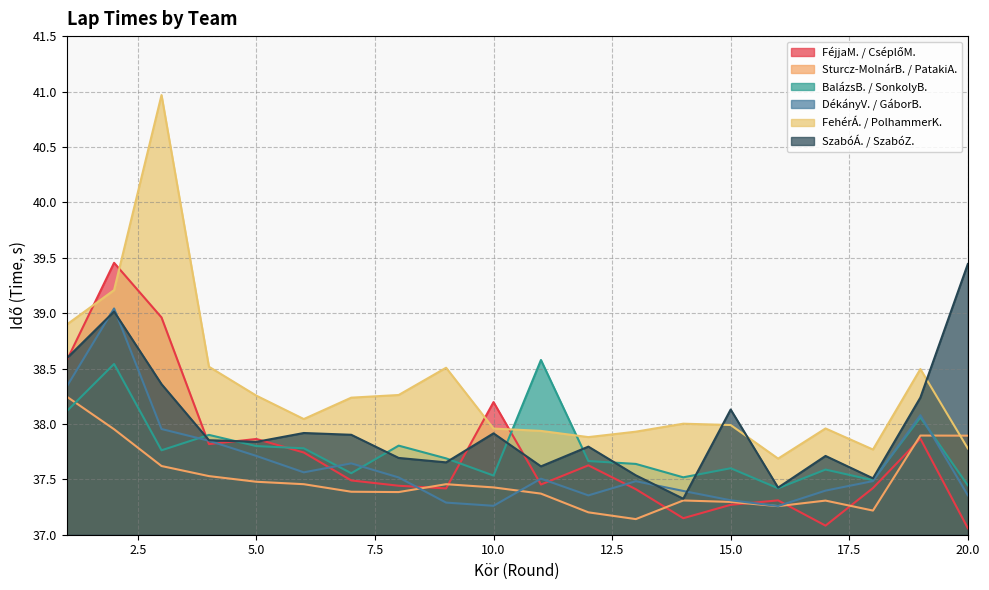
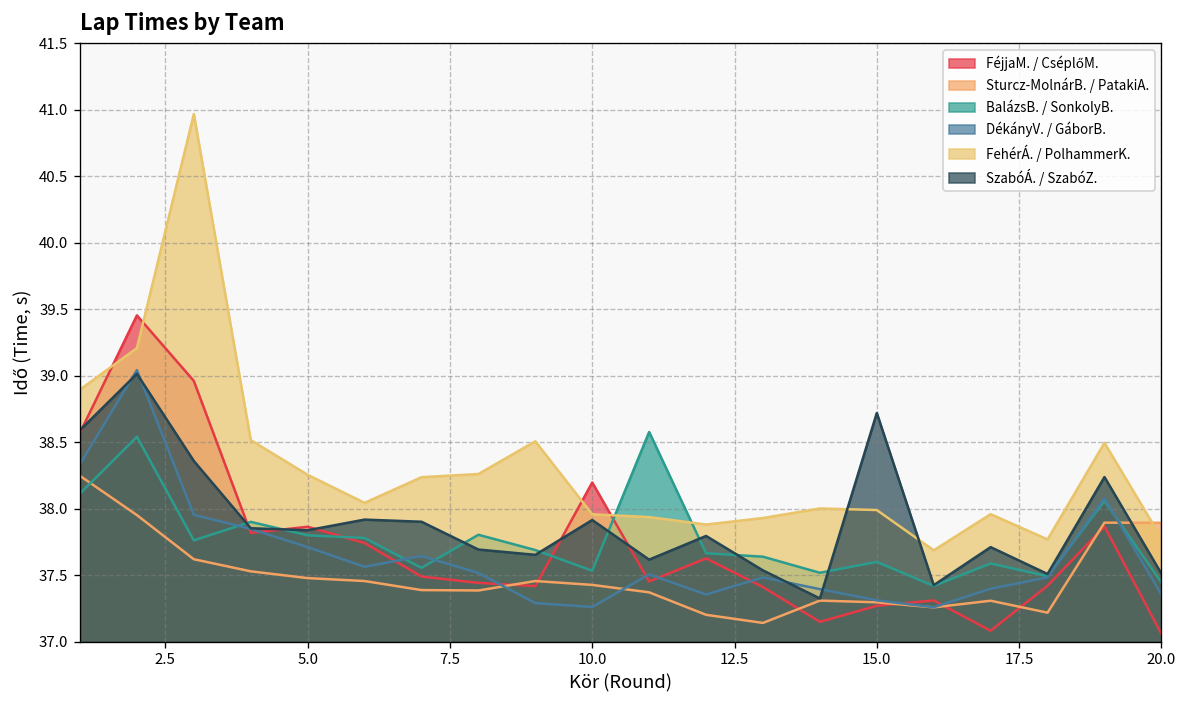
  {
    "FéjjaM. / CséplőM.": {
      "5.0": 37.86,
      "10.0": 38.20,
      "15.0": 37.27,
      "20.0": 37.06
    },
    "SzabóÁ. / SzabóZ.": {
      "5.0": 37.84,
      "10.0": 37.92,
-     "15.0": 38.13,
-     "20.0": 39.44
+     "15.0": 38.72,
+     "20.0": 37.51
    }
  }
